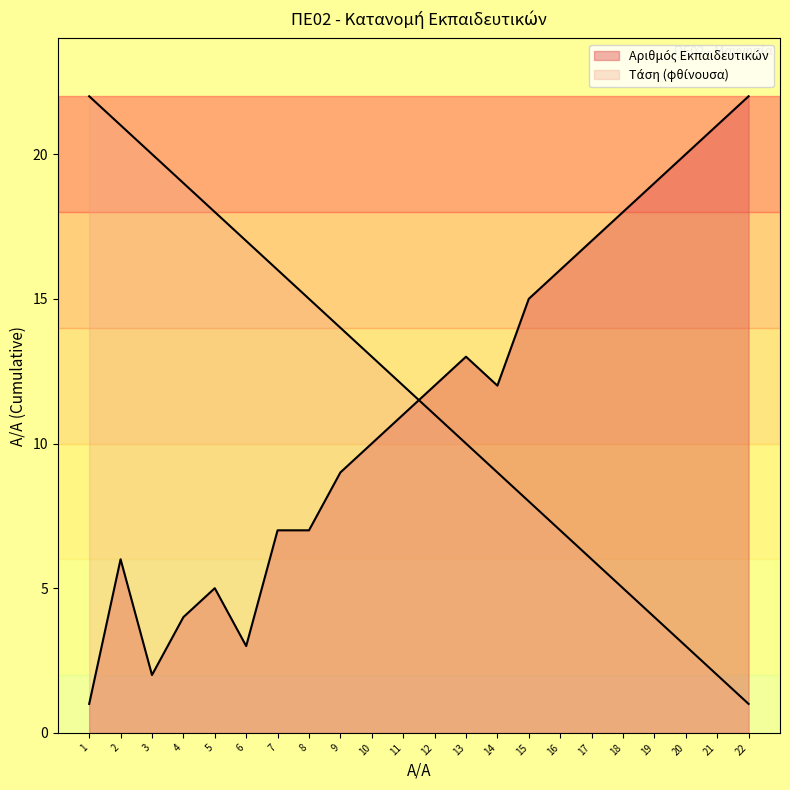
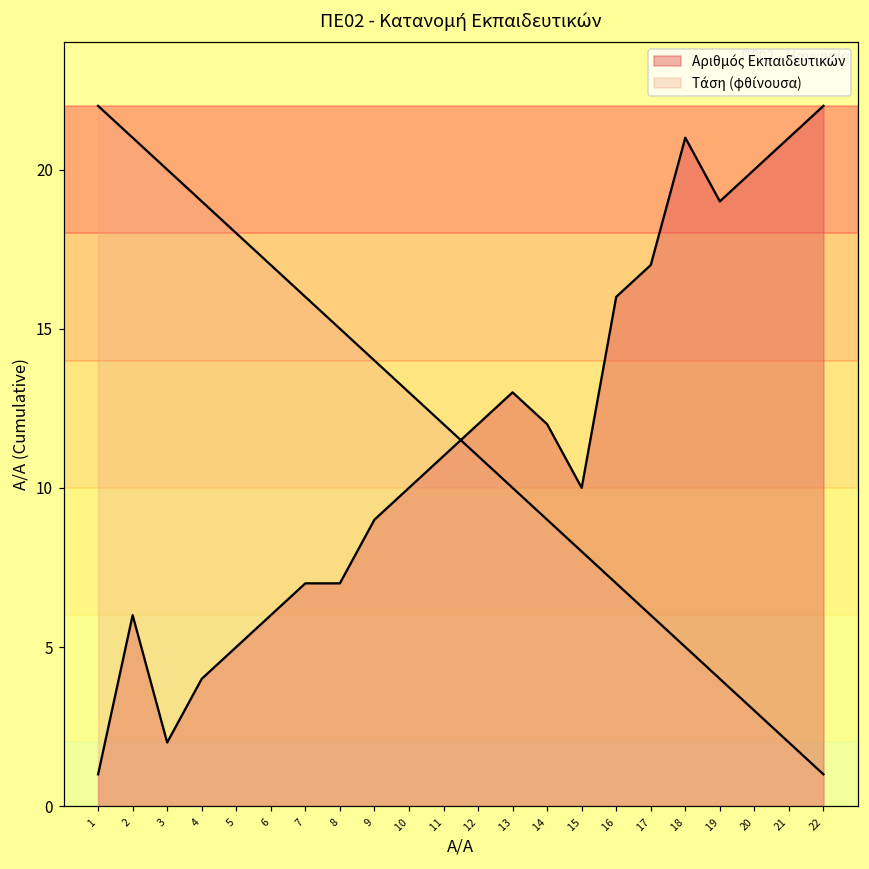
  {
    "Αριθμός Εκπαιδευτικών": {
      "1": 1,
      "2": 6,
      "3": 2,
      "4": 4,
      "5": 5,
-     "6": 3,
+     "6": 6,
      "7": 7,
      "8": 7,
      "9": 9,
      "10": 10,
      "11": 11,
      "12": 12,
      "13": 13,
      "14": 12,
-     "15": 15,
+     "15": 10,
      "16": 16,
      "17": 17,
-     "18": 18,
+     "18": 21,
      "19": 19,
      "20": 20,
      "21": 21,
      "22": 22
    },
    "Τάση (φθίνουσα)": {
      "1": 22,
      "2": 21,
      "3": 20,
      "4": 19,
      "5": 18,
      "6": 17,
      "7": 16,
      "8": 15,
      "9": 14,
      "10": 13,
      "11": 12,
      "12": 11,
      "13": 10,
      "14": 9,
      "15": 8,
      "16": 7,
      "17": 6,
      "18": 5,
      "19": 4,
      "20": 3,
      "21": 2,
      "22": 1
    }
  }
